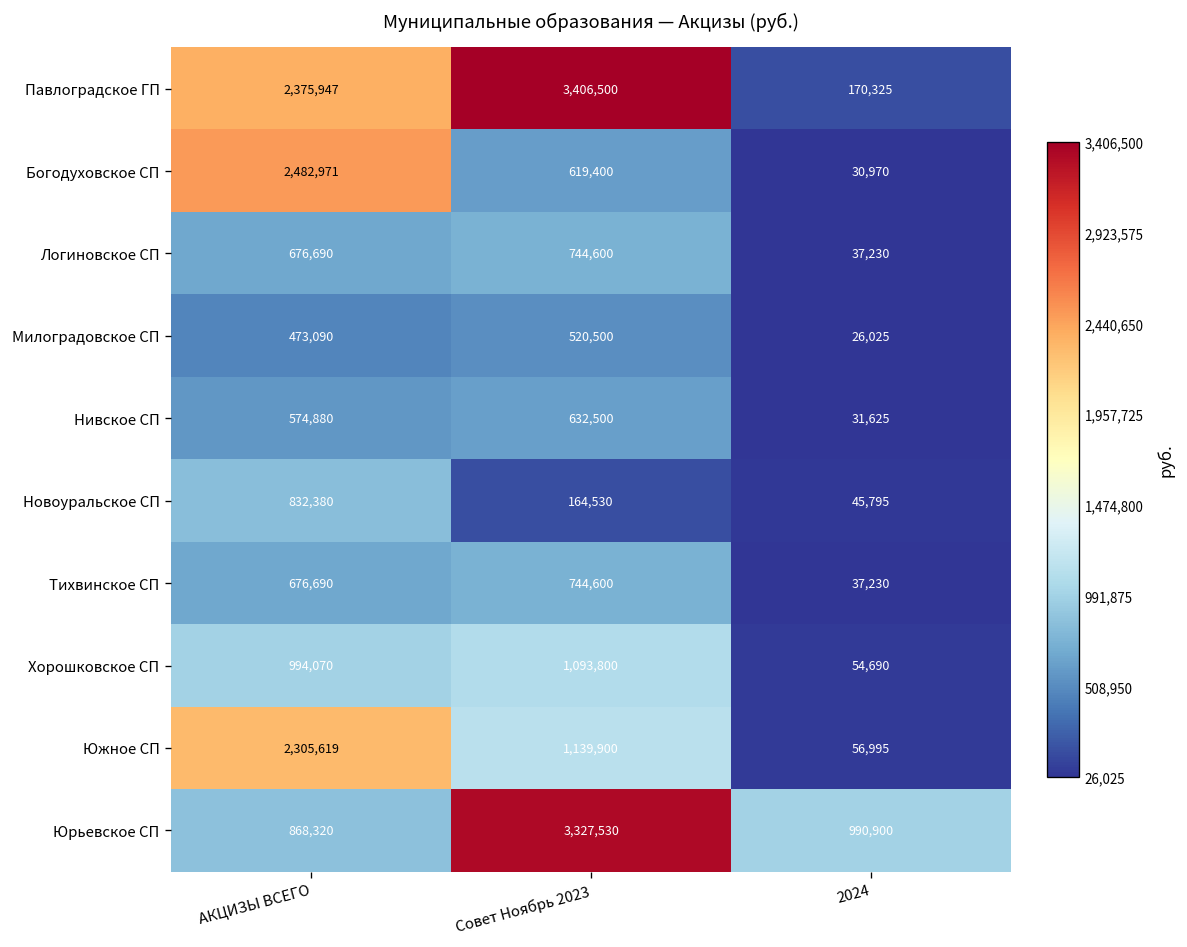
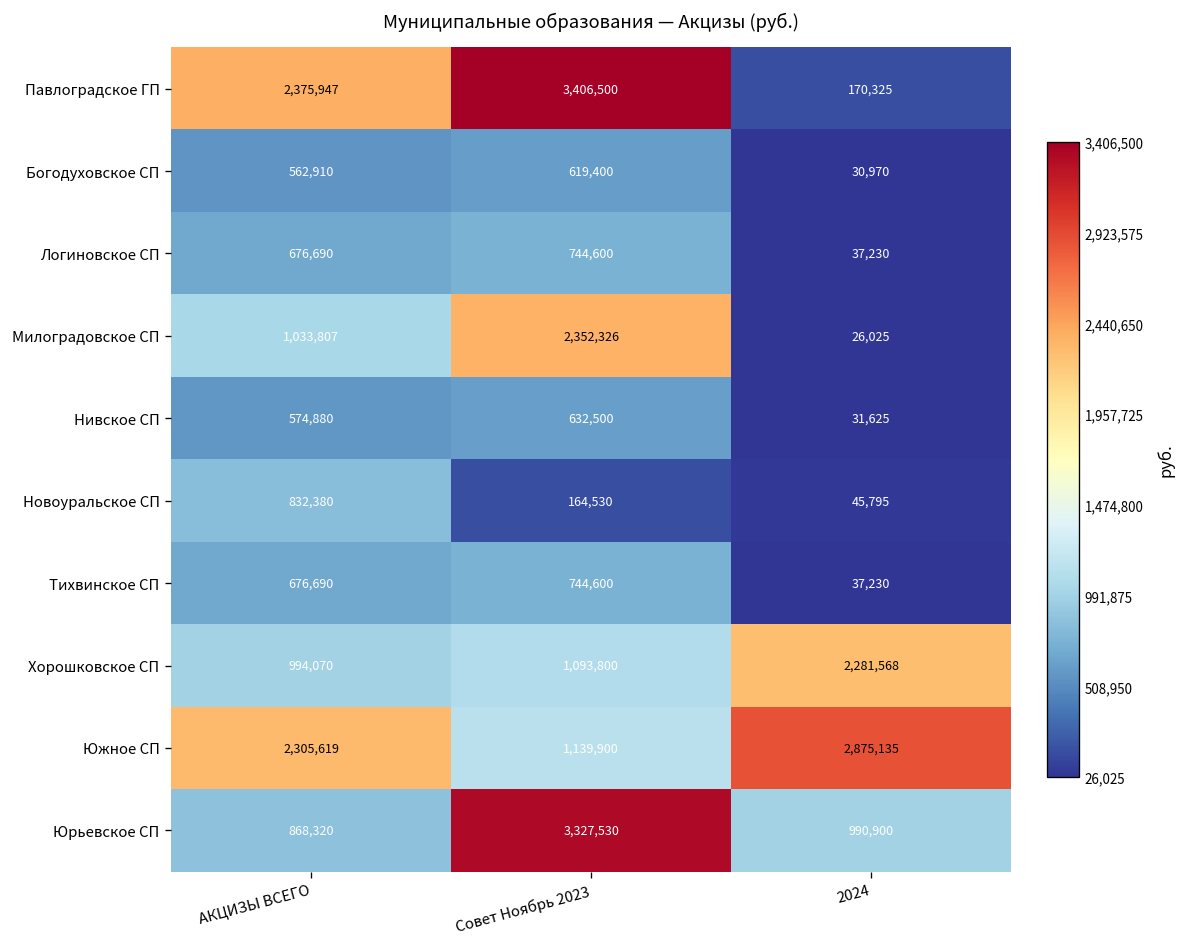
  {
    "Павлоградское ГП": {
      "АКЦИЗЫ ВСЕГО": "2,375,947",
      "Совет Ноябрь 2023": "3,406,500",
      "2024": "170,325"
    },
    "Богодуховское СП": {
-     "АКЦИЗЫ ВСЕГО": "2,482,971",
+     "АКЦИЗЫ ВСЕГО": "562,910",
      "Совет Ноябрь 2023": "619,400",
      "2024": "30,970"
    },
    "Логиновское СП": {
      "АКЦИЗЫ ВСЕГО": "676,690",
      "Совет Ноябрь 2023": "744,600",
      "2024": "37,230"
    },
    "Милоградовское СП": {
-     "АКЦИЗЫ ВСЕГО": "473,090",
-     "Совет Ноябрь 2023": "520,500",
+     "АКЦИЗЫ ВСЕГО": "1,033,807",
+     "Совет Ноябрь 2023": "2,352,326",
      "2024": "26,025"
    },
    "Нивское СП": {
      "АКЦИЗЫ ВСЕГО": "574,880",
      "Совет Ноябрь 2023": "632,500",
      "2024": "31,625"
    },
    "Новоуральское СП": {
      "АКЦИЗЫ ВСЕГО": "832,380",
      "Совет Ноябрь 2023": "164,530",
      "2024": "45,795"
    },
    "Тихвинское СП": {
      "АКЦИЗЫ ВСЕГО": "676,690",
      "Совет Ноябрь 2023": "744,600",
      "2024": "37,230"
    },
    "Хорошковское СП": {
      "АКЦИЗЫ ВСЕГО": "994,070",
      "Совет Ноябрь 2023": "1,093,800",
-     "2024": "54,690"
+     "2024": "2,281,568"
    },
    "Южное СП": {
      "АКЦИЗЫ ВСЕГО": "2,305,619",
      "Совет Ноябрь 2023": "1,139,900",
-     "2024": "56,995"
+     "2024": "2,875,135"
    },
    "Юрьевское СП": {
      "АКЦИЗЫ ВСЕГО": "868,320",
      "Совет Ноябрь 2023": "3,327,530",
      "2024": "990,900"
    }
  }
